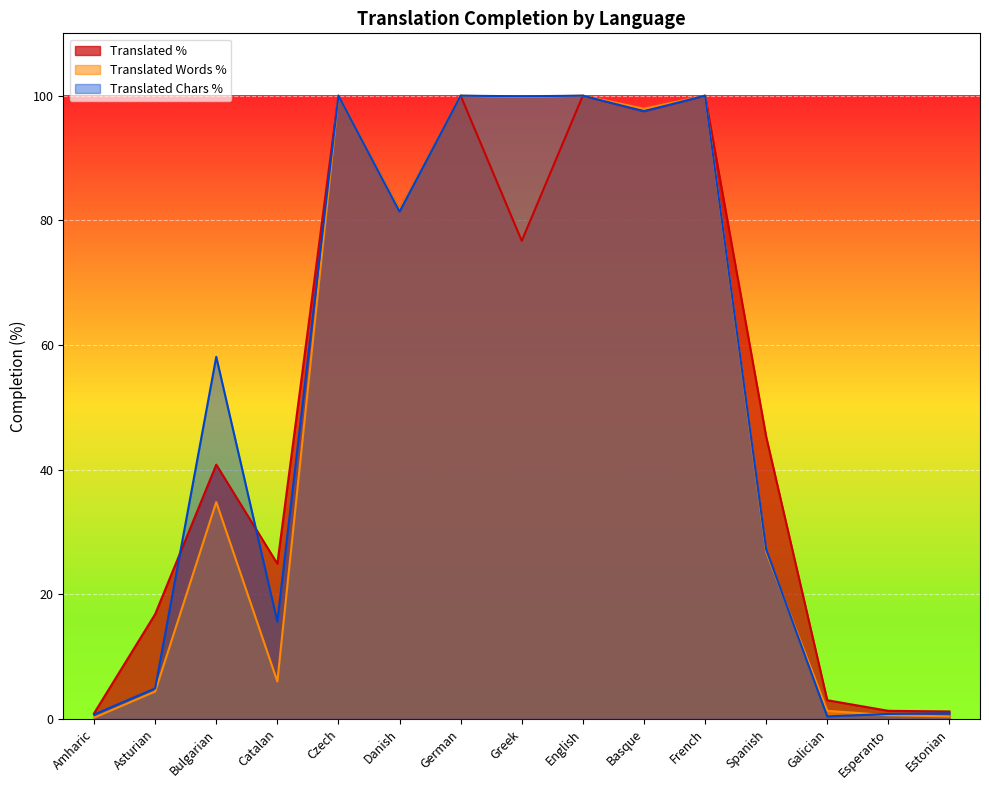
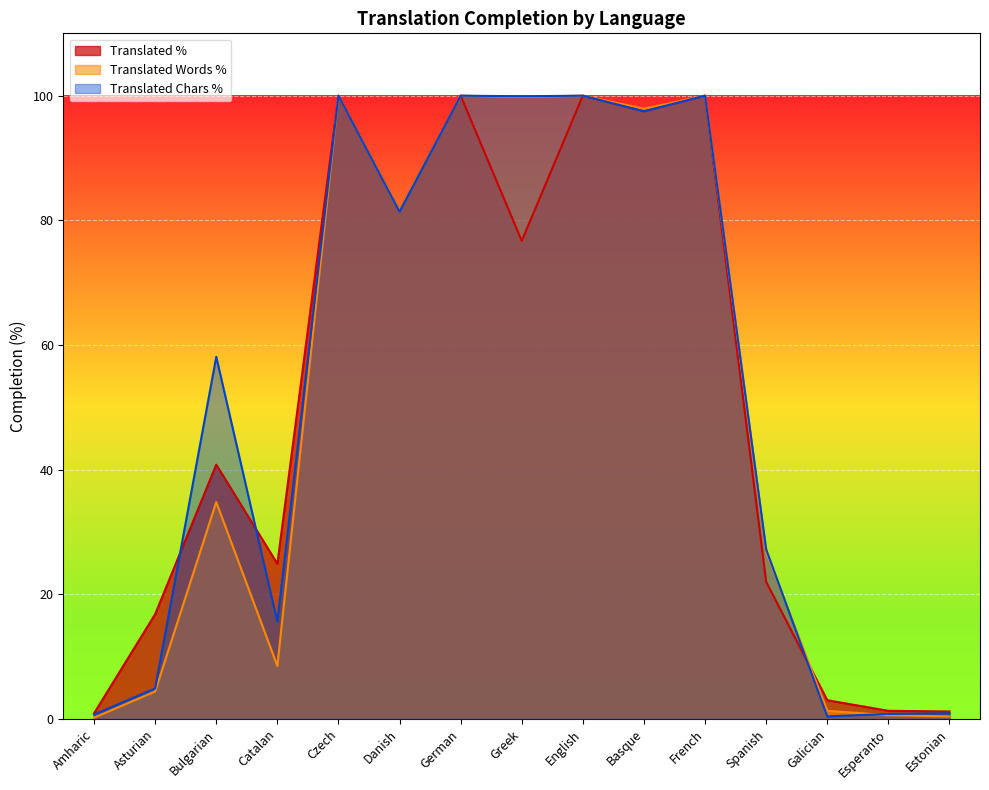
  {
    "Translated %": {
      "Asturian": 17,
      "Bulgarian": 41,
      "Catalan": 25,
      "Greek": 77,
-     "Spanish": 45,
+     "Spanish": 22,
      "Galician": 3,
      "Esperanto": 1
    },
    "Translated Words %": {
      "Amharic": 0,
      "Asturian": 4,
      "Bulgarian": 35,
-     "Catalan": 6,
+     "Catalan": 9,
      "Galician": 1,
      "Estonian": 0
    },
    "Translated Chars %": {
      "Asturian": 5,
      "Bulgarian": 58,
      "Catalan": 16,
      "Galician": 0
    }
  }
